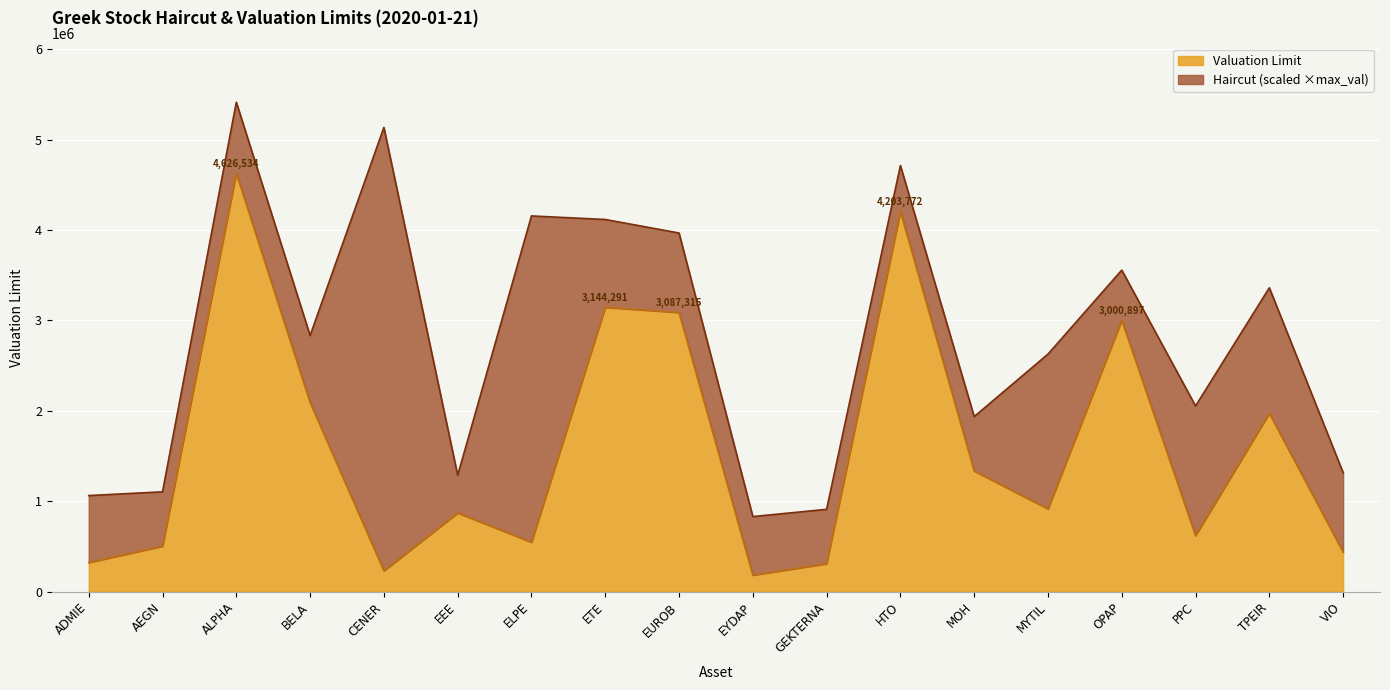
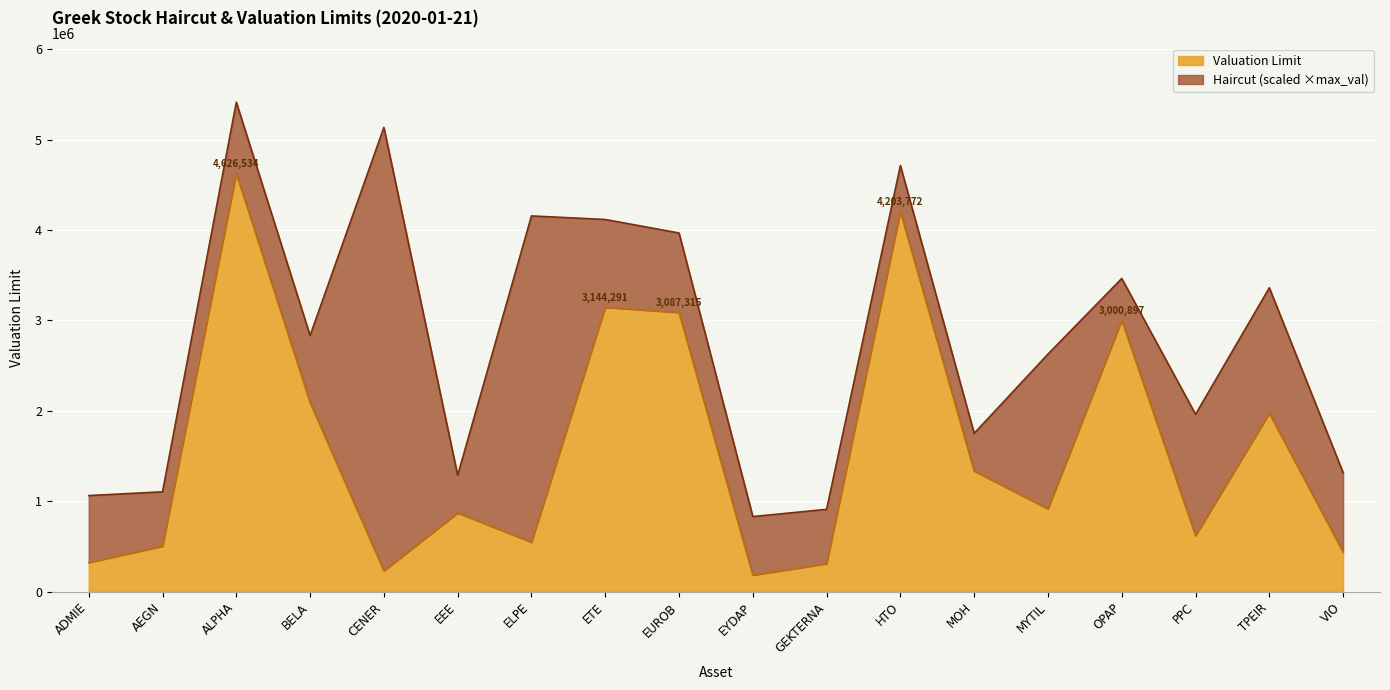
  {
    "Valuation Limit": {
      "ALPHA": "4,626,534",
      "ETE": "3,144,291",
      "EUROB": "3,087,315",
      "HTO": "4,203,772",
      "OPAP": "3,000,897"
    },
    "Haircut (scaled ×max_val)": {
      "ADMIE": "700000",
      "AEGN": "600000",
      "ALPHA": "800000",
      "BELA": "700000",
      "CENER": "4900000",
      "EEE": "400000",
      "ELPE": "3600000",
      "ETE": "1000000",
      "EUROB": "900000",
      "EYDAP": "600000",
      "GEKTERNA": "600000",
      "HTO": "500000",
-     "MOH": "600000",
+     "MOH": "400000",
      "MYTIL": "1700000",
-     "OPAP": "600000",
-     "PPC": "1400000",
+     "OPAP": "500000",
+     "PPC": "1300000",
      "TPEIR": "1400000",
      "VIO": "900000"
    }
  }
